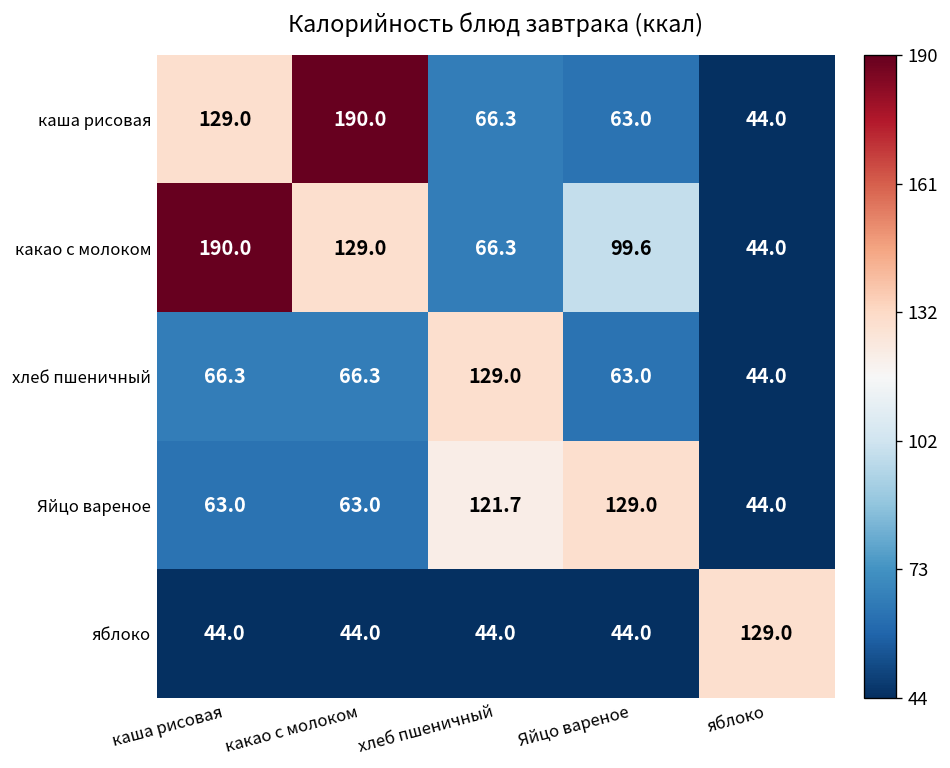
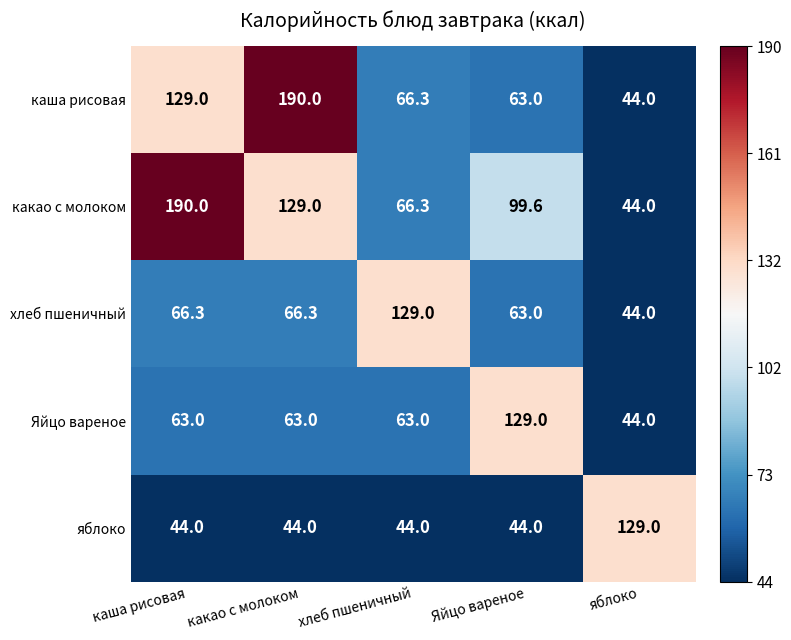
  {
    "каша рисовая": {
      "каша рисовая": 129.0,
      "какао с молоком": 190.0,
      "хлеб пшеничный": 66.3,
      "Яйцо вареное": 63.0,
      "яблоко": 44.0
    },
    "какао с молоком": {
      "каша рисовая": 190.0,
      "какао с молоком": 129.0,
      "хлеб пшеничный": 66.3,
      "Яйцо вареное": 99.6,
      "яблоко": 44.0
    },
    "хлеб пшеничный": {
      "каша рисовая": 66.3,
      "какао с молоком": 66.3,
      "хлеб пшеничный": 129.0,
      "Яйцо вареное": 63.0,
      "яблоко": 44.0
    },
    "Яйцо вареное": {
      "каша рисовая": 63.0,
      "какао с молоком": 63.0,
-     "хлеб пшеничный": 121.7,
+     "хлеб пшеничный": 63.0,
      "Яйцо вареное": 129.0,
      "яблоко": 44.0
    },
    "яблоко": {
      "каша рисовая": 44.0,
      "какао с молоком": 44.0,
      "хлеб пшеничный": 44.0,
      "Яйцо вареное": 44.0,
      "яблоко": 129.0
    }
  }
